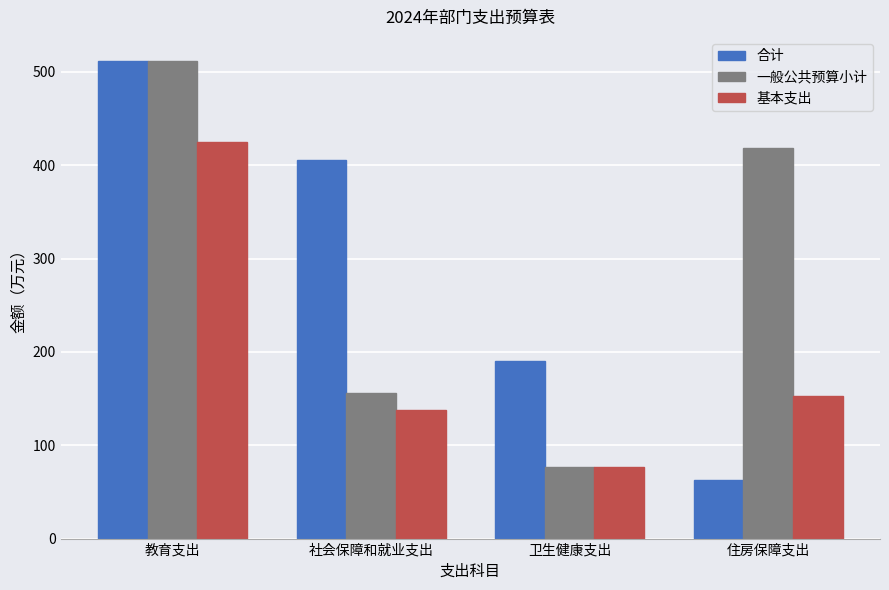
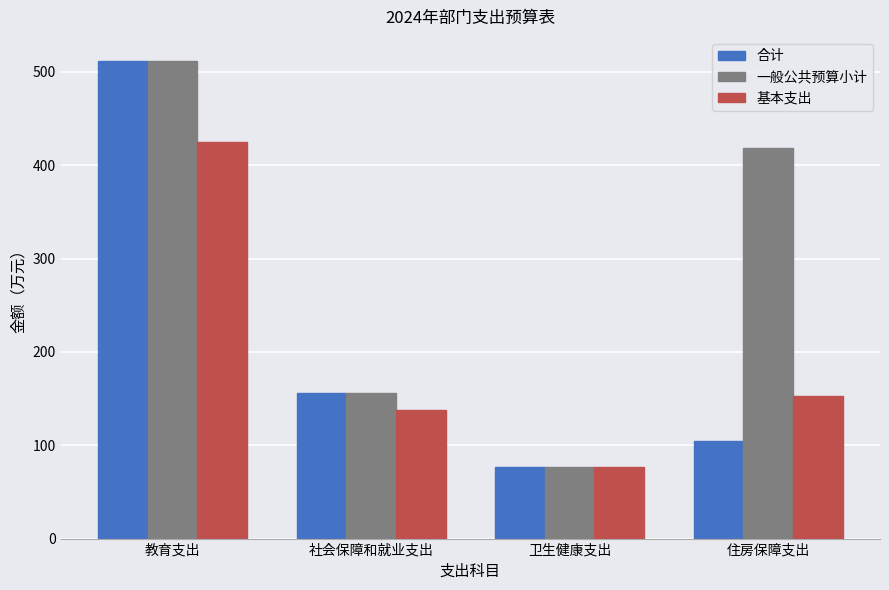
  {
    "合计": {
      "教育支出": 510,
-     "社会保障和就业支出": 410,
-     "卫生健康支出": 190,
-     "住房保障支出": 60
+     "社会保障和就业支出": 160,
+     "卫生健康支出": 80,
+     "住房保障支出": 100
    },
    "一般公共预算小计": {
      "教育支出": 510,
      "社会保障和就业支出": 160,
      "卫生健康支出": 80,
      "住房保障支出": 420
    },
    "基本支出": {
      "教育支出": 420,
      "社会保障和就业支出": 140,
      "卫生健康支出": 80,
      "住房保障支出": 150
    }
  }
